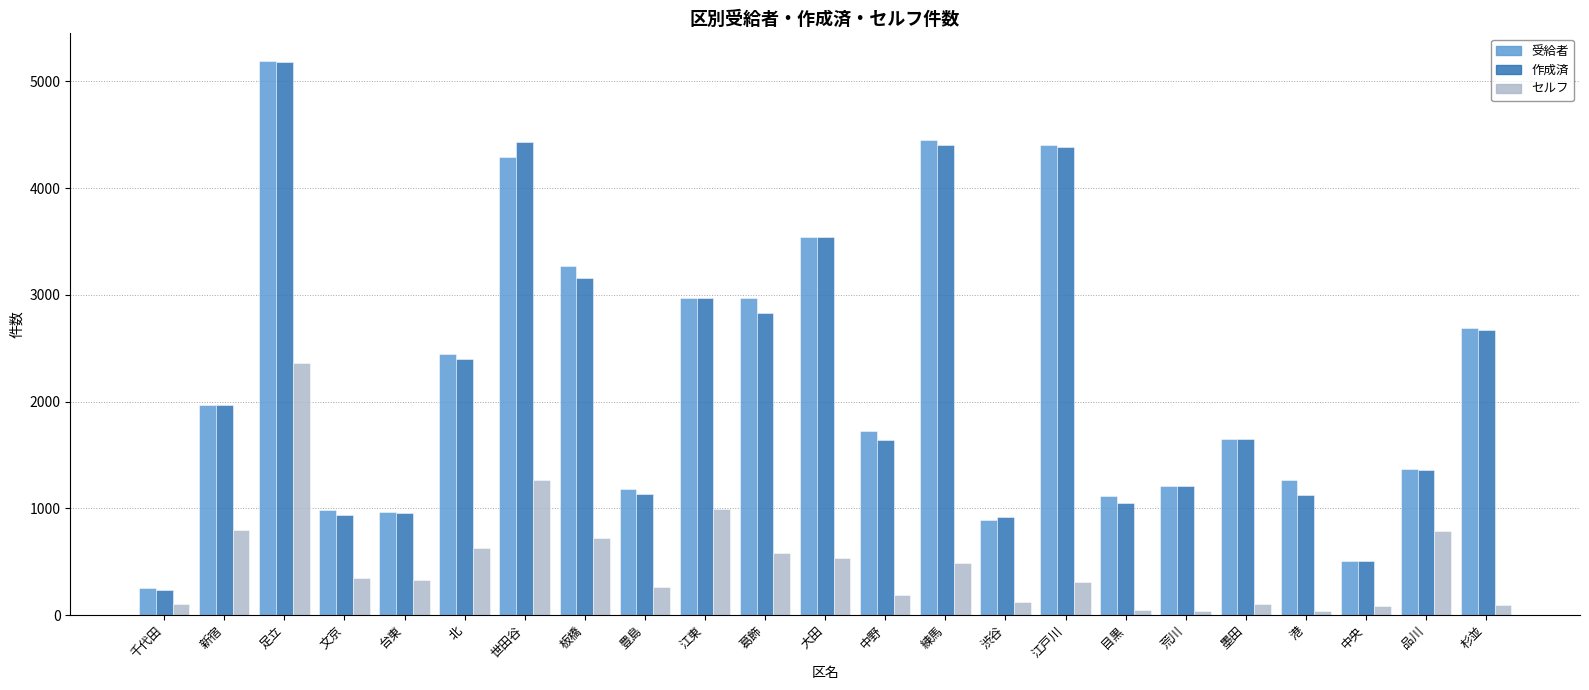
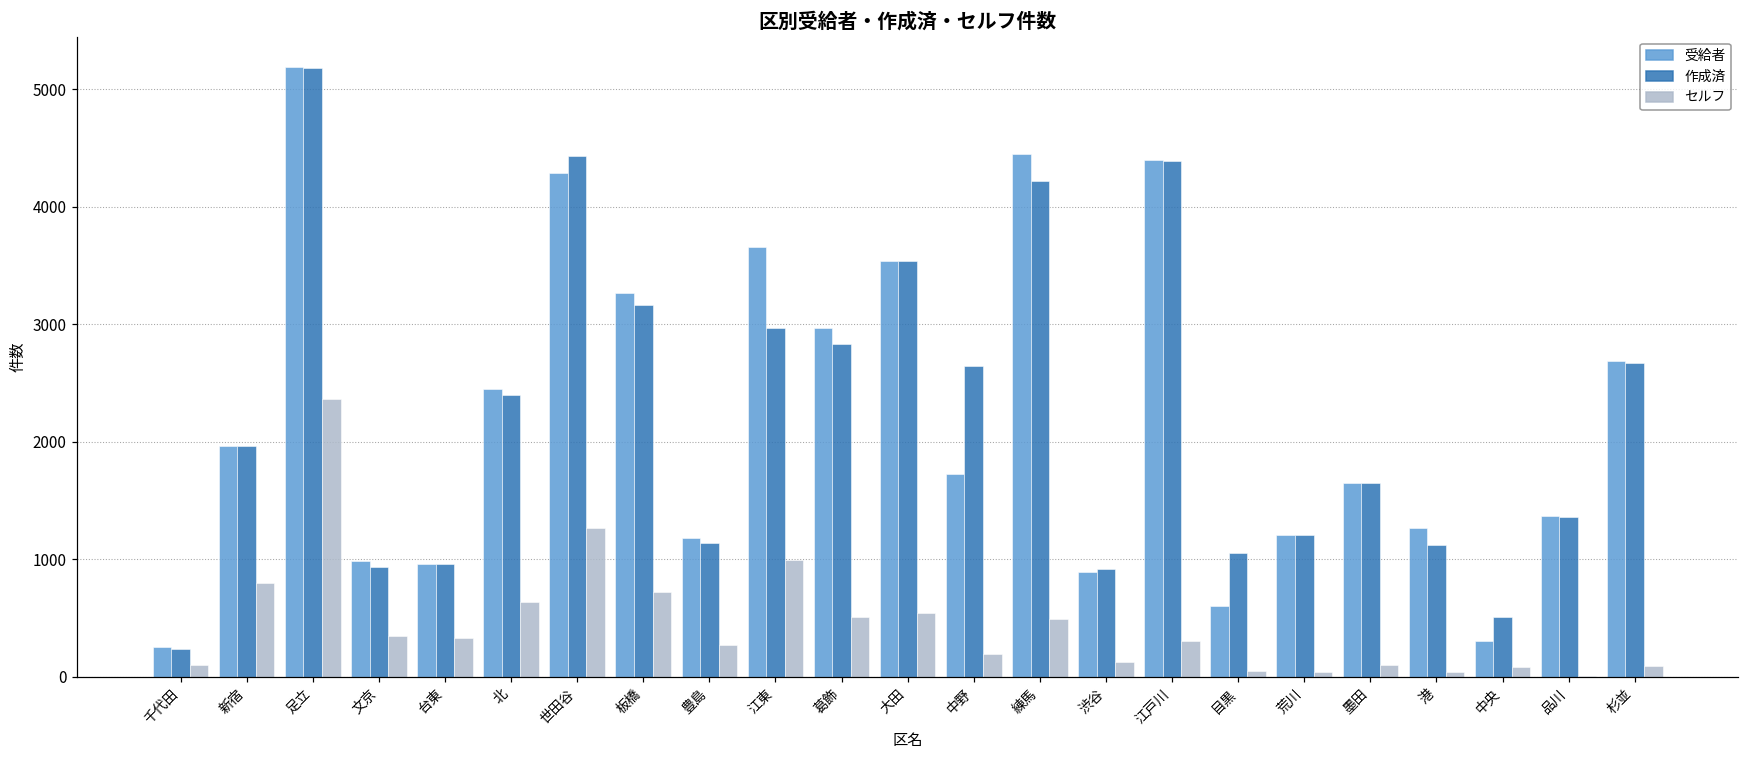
  {
    "受給者": {
      "千代田": 250,
      "新宿": 1970,
      "足立": 5190,
      "文京": 990,
      "台東": 960,
      "北": 2450,
      "世田谷": 4290,
      "板橋": 3270,
      "豊島": 1180,
-     "江東": 2970,
+     "江東": 3650,
      "葛飾": 2970,
      "大田": 3540,
      "中野": 1720,
      "練馬": 4450,
      "渋谷": 890,
      "江戸川": 4400,
-     "目黒": 1120,
+     "目黒": 600,
      "荒川": 1210,
      "墨田": 1650,
      "港": 1260,
-     "中央": 500,
+     "中央": 310,
      "品川": 1370,
      "杉並": 2690
    },
    "作成済": {
      "千代田": 230,
      "新宿": 1970,
      "足立": 5180,
      "文京": 930,
      "台東": 960,
      "北": 2390,
      "世田谷": 4430,
      "板橋": 3160,
      "豊島": 1130,
      "江東": 2970,
      "葛飾": 2830,
      "大田": 3540,
-     "中野": 1640,
-     "練馬": 4400,
+     "中野": 2650,
+     "練馬": 4220,
      "渋谷": 920,
      "江戸川": 4390,
      "目黒": 1050,
      "荒川": 1210,
      "墨田": 1650,
      "港": 1120,
      "中央": 500,
      "品川": 1360,
      "杉並": 2670
    },
    "セルフ": {
      "千代田": 100,
      "新宿": 800,
      "足立": 2360,
      "文京": 350,
      "台東": 330,
      "北": 630,
      "世田谷": 1270,
      "板橋": 720,
      "豊島": 270,
      "江東": 1000,
-     "葛飾": 580,
+     "葛飾": 500,
      "大田": 540,
      "中野": 190,
      "練馬": 490,
      "渋谷": 120,
      "江戸川": 310,
      "目黒": 40,
      "荒川": 40,
      "墨田": 100,
      "港": 40,
      "中央": 80,
-     "品川": 790,
+     "品川": 10,
      "杉並": 90
    }
  }
